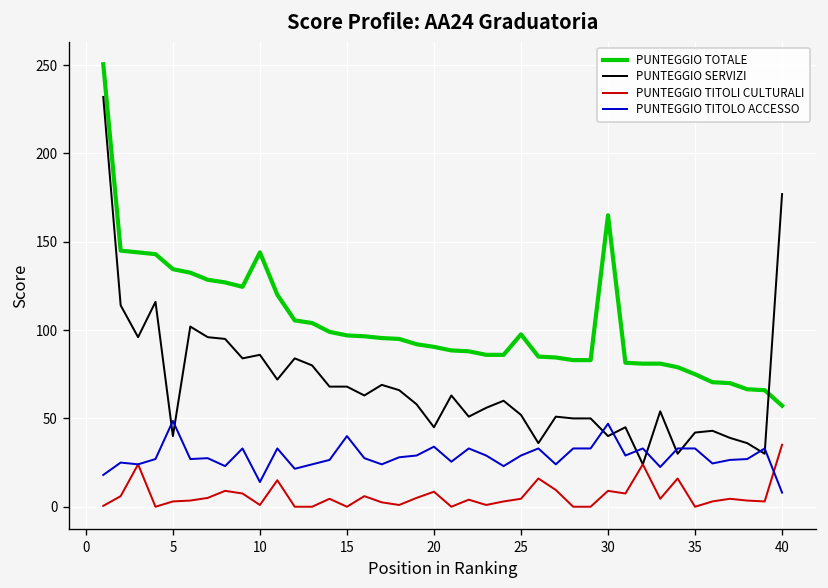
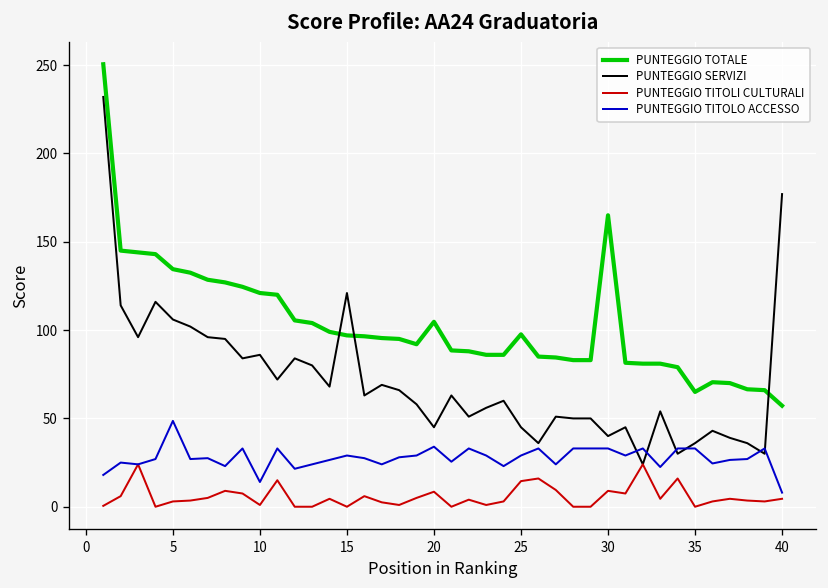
  {
    "PUNTEGGIO TOTALE": {
      "5": 135,
-     "10": 144,
+     "10": 121,
      "15": 97,
-     "20": 91,
+     "20": 105,
      "25": 98,
      "30": 165,
-     "35": 75,
+     "35": 65,
      "40": 57
    },
    "PUNTEGGIO SERVIZI": {
-     "5": 40,
+     "5": 106,
      "10": 86,
-     "15": 68,
+     "15": 121,
      "20": 45,
-     "25": 52,
+     "25": 45,
      "30": 40,
-     "35": 42,
+     "35": 36,
      "40": 177
    },
    "PUNTEGGIO TITOLI CULTURALI": {
      "5": 3,
      "10": 1,
      "15": 0,
      "20": 9,
-     "25": 5,
+     "25": 15,
      "30": 9,
      "35": 0,
-     "40": 35
+     "40": 5
    },
    "PUNTEGGIO TITOLO ACCESSO": {
      "5": 49,
      "10": 14,
-     "15": 40,
+     "15": 29,
      "20": 34,
      "25": 29,
-     "30": 47,
+     "30": 33,
      "35": 33,
      "40": 8
    }
  }
